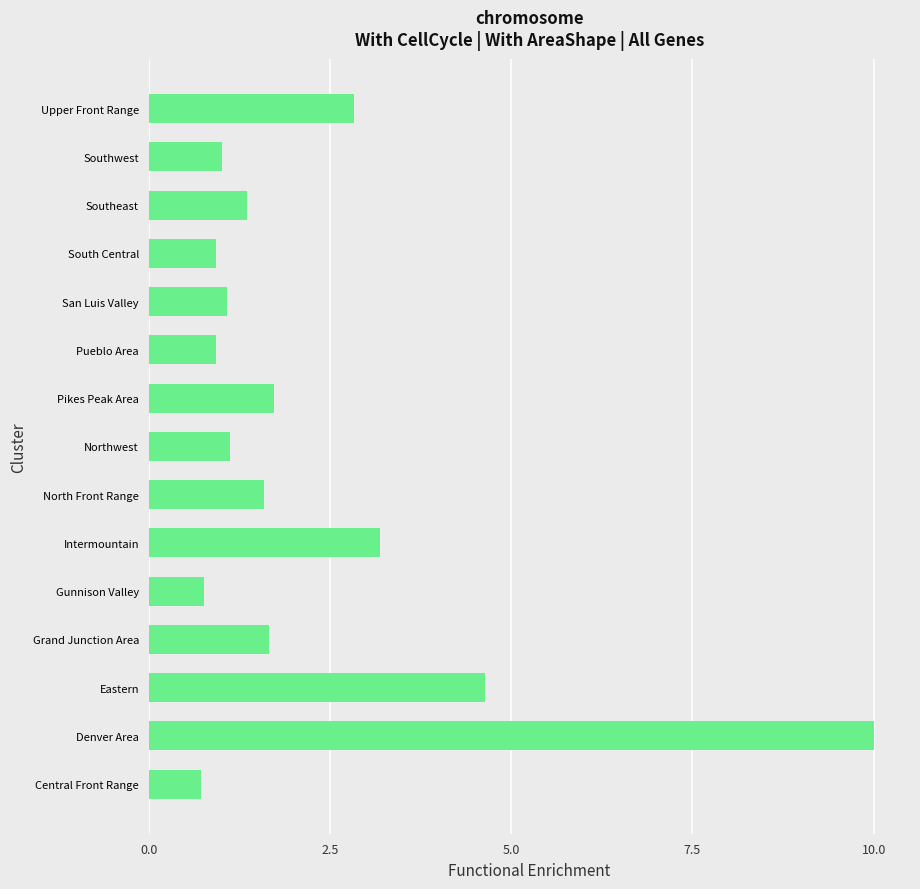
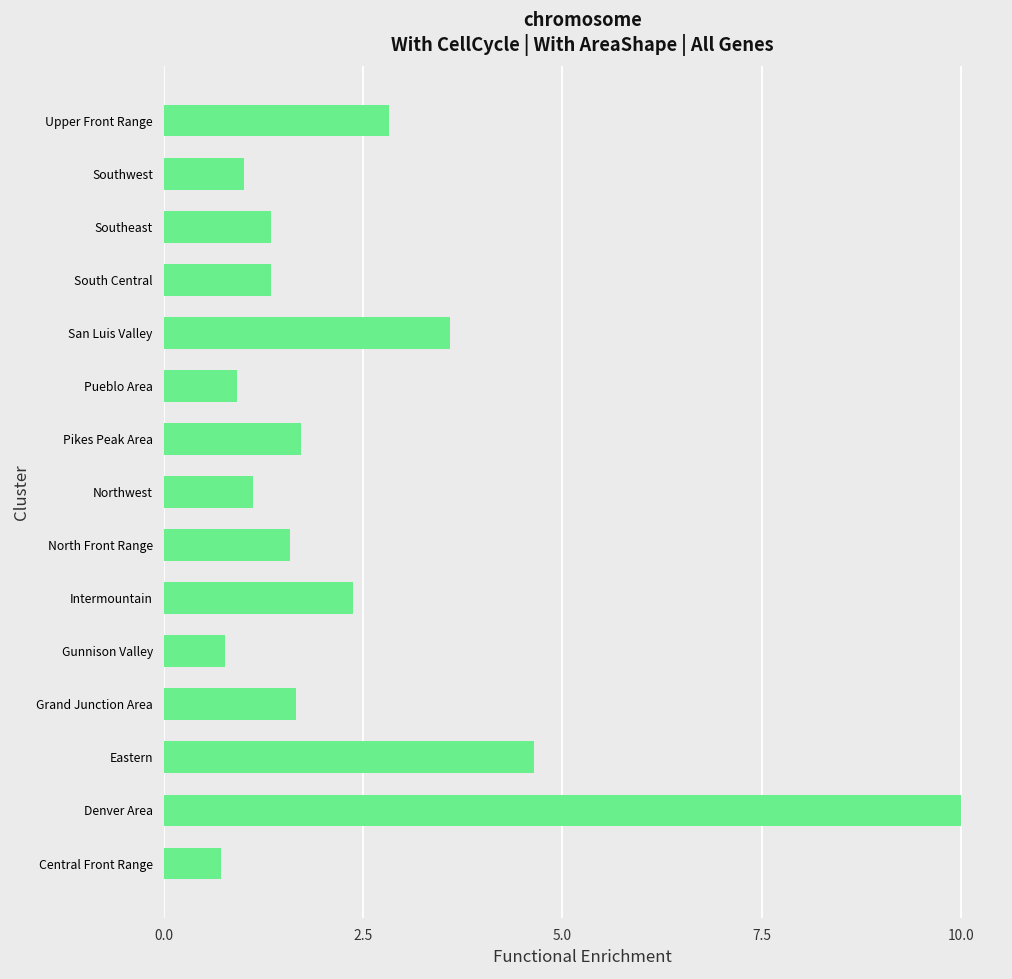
  {
    "Upper Front Range": 2.8,
    "Southwest": 1.0,
    "Southeast": 1.4,
-   "South Central": 0.9,
-   "San Luis Valley": 1.1,
+   "South Central": 1.3,
+   "San Luis Valley": 3.6,
    "Pueblo Area": 0.9,
    "Pikes Peak Area": 1.7,
    "Northwest": 1.1,
    "North Front Range": 1.6,
-   "Intermountain": 3.2,
+   "Intermountain": 2.4,
    "Gunnison Valley": 0.8,
    "Grand Junction Area": 1.7,
    "Eastern": 4.6,
    "Denver Area": 10.0,
    "Central Front Range": 0.7
  }
